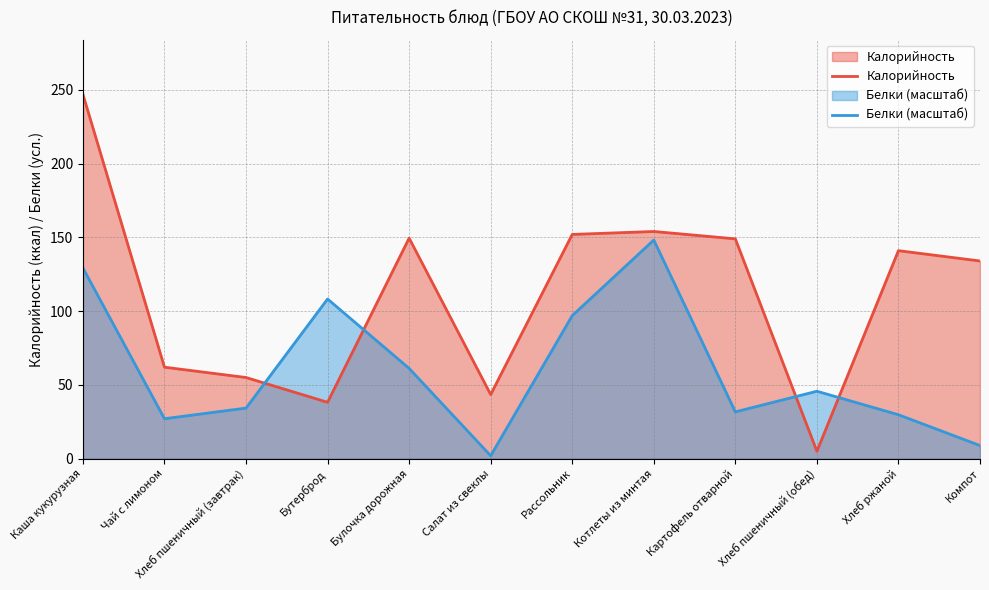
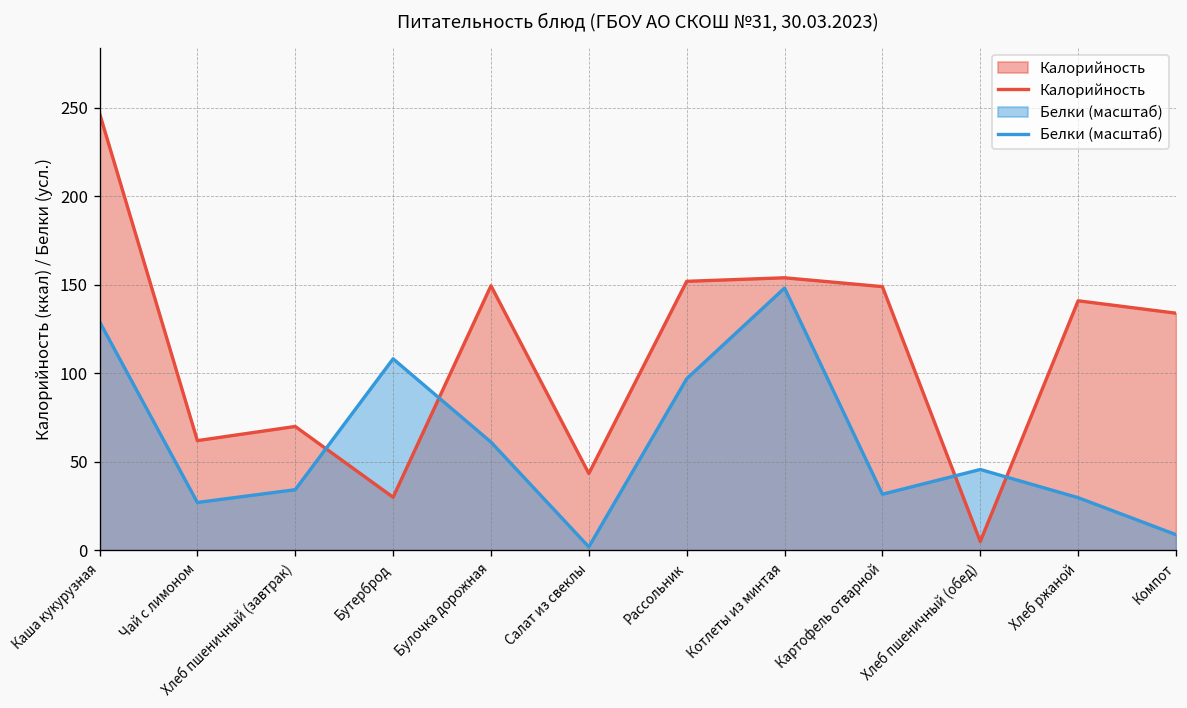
  {
    "Калорийность": {
      "Каша кукурузная": 247,
      "Чай с лимоном": 62,
-     "Хлеб пшеничный (завтрак)": 55,
-     "Бутерброд": 38,
+     "Хлеб пшеничный (завтрак)": 70,
+     "Бутерброд": 30,
      "Булочка дорожная": 150,
      "Салат из свеклы": 43,
      "Рассольник": 152,
      "Котлеты из минтая": 154,
      "Картофель отварной": 149,
      "Хлеб пшеничный (обед)": 5,
      "Хлеб ржаной": 141,
      "Компот": 134
    },
    "Белки (масштаб)": {
      "Каша кукурузная": 129,
      "Чай с лимоном": 27,
      "Хлеб пшеничный (завтрак)": 34,
      "Бутерброд": 108,
      "Булочка дорожная": 61,
      "Салат из свеклы": 2,
      "Рассольник": 97,
      "Котлеты из минтая": 148,
      "Картофель отварной": 32,
      "Хлеб пшеничный (обед)": 46,
      "Хлеб ржаной": 30,
      "Компот": 9
    }
  }
